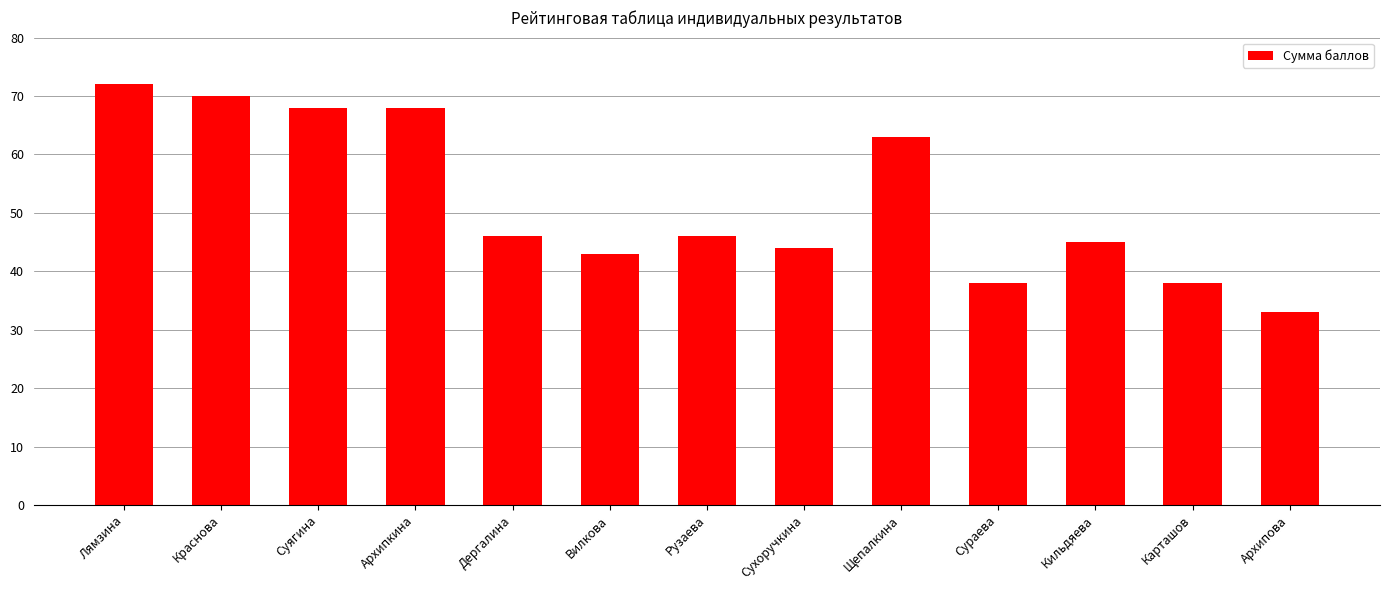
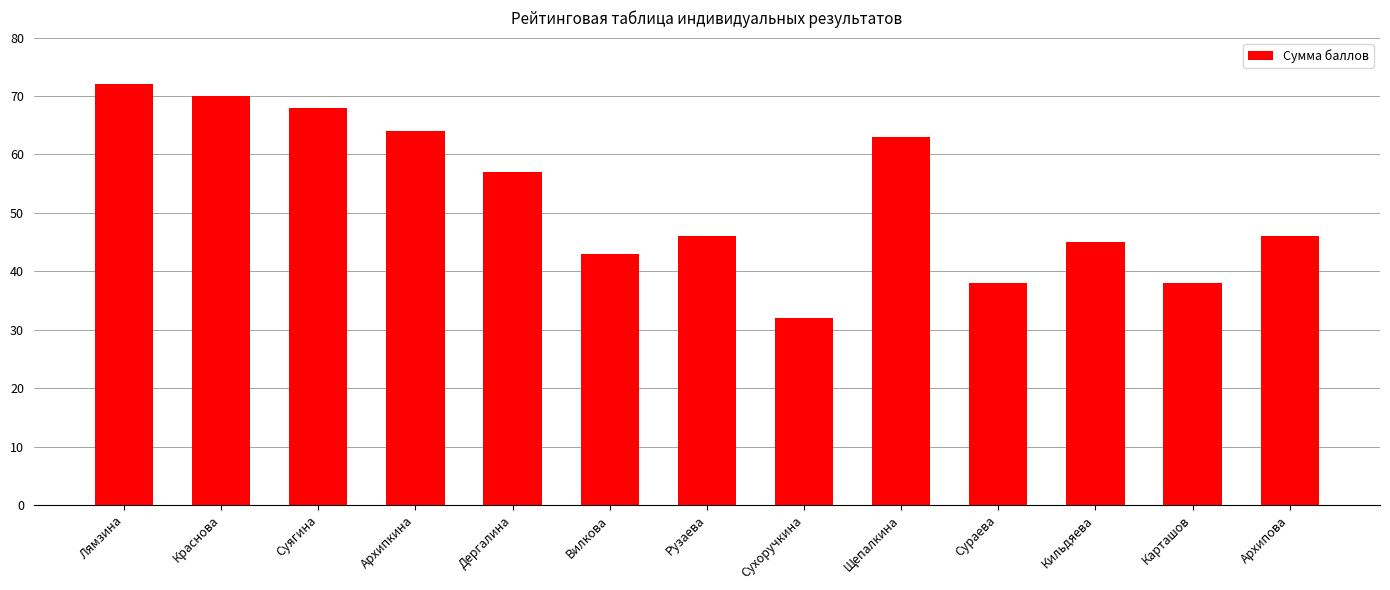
  {
    "Лямзина": 72,
    "Краснова": 70,
    "Суягина": 68,
-   "Архипкина": 68,
-   "Дергалина": 46,
+   "Архипкина": 64,
+   "Дергалина": 57,
    "Вилкова": 43,
    "Рузаева": 46,
-   "Сухоручкина": 44,
+   "Сухоручкина": 32,
    "Щепалкина": 63,
    "Сураева": 38,
    "Кильдяева": 45,
    "Карташов": 38,
-   "Архипова": 33
+   "Архипова": 46
  }
